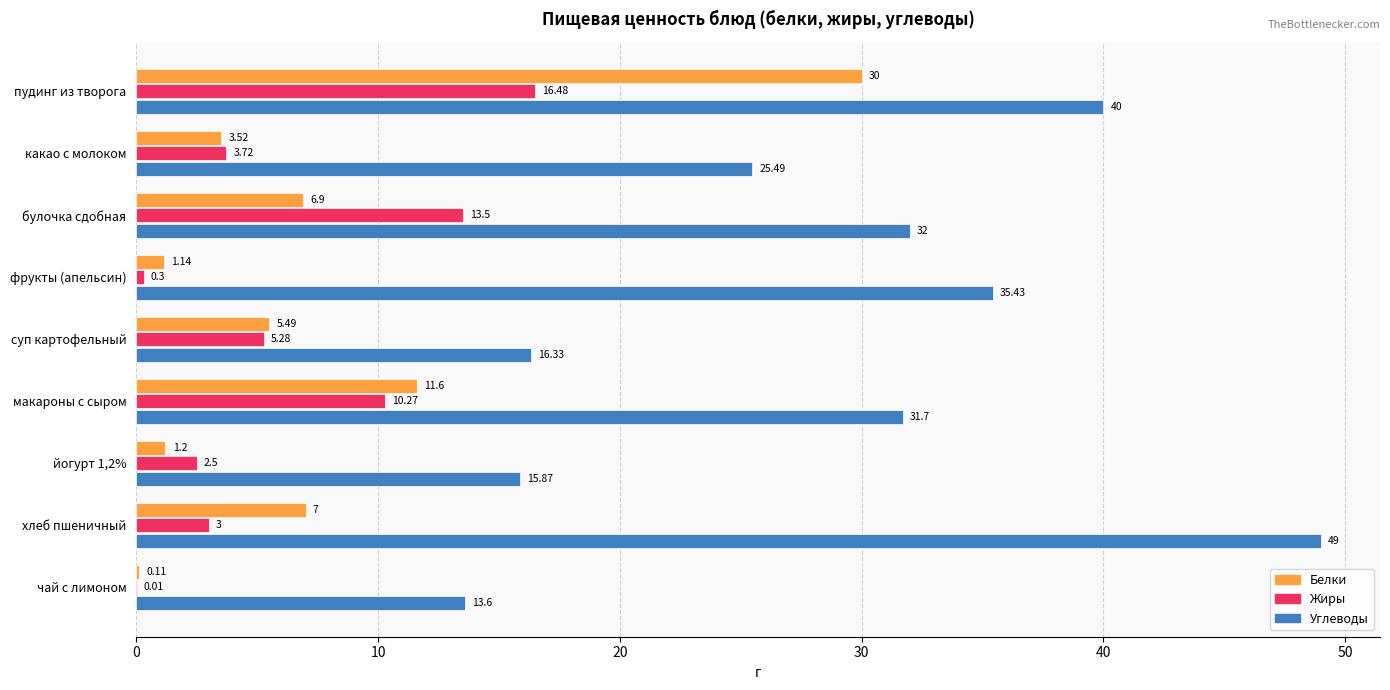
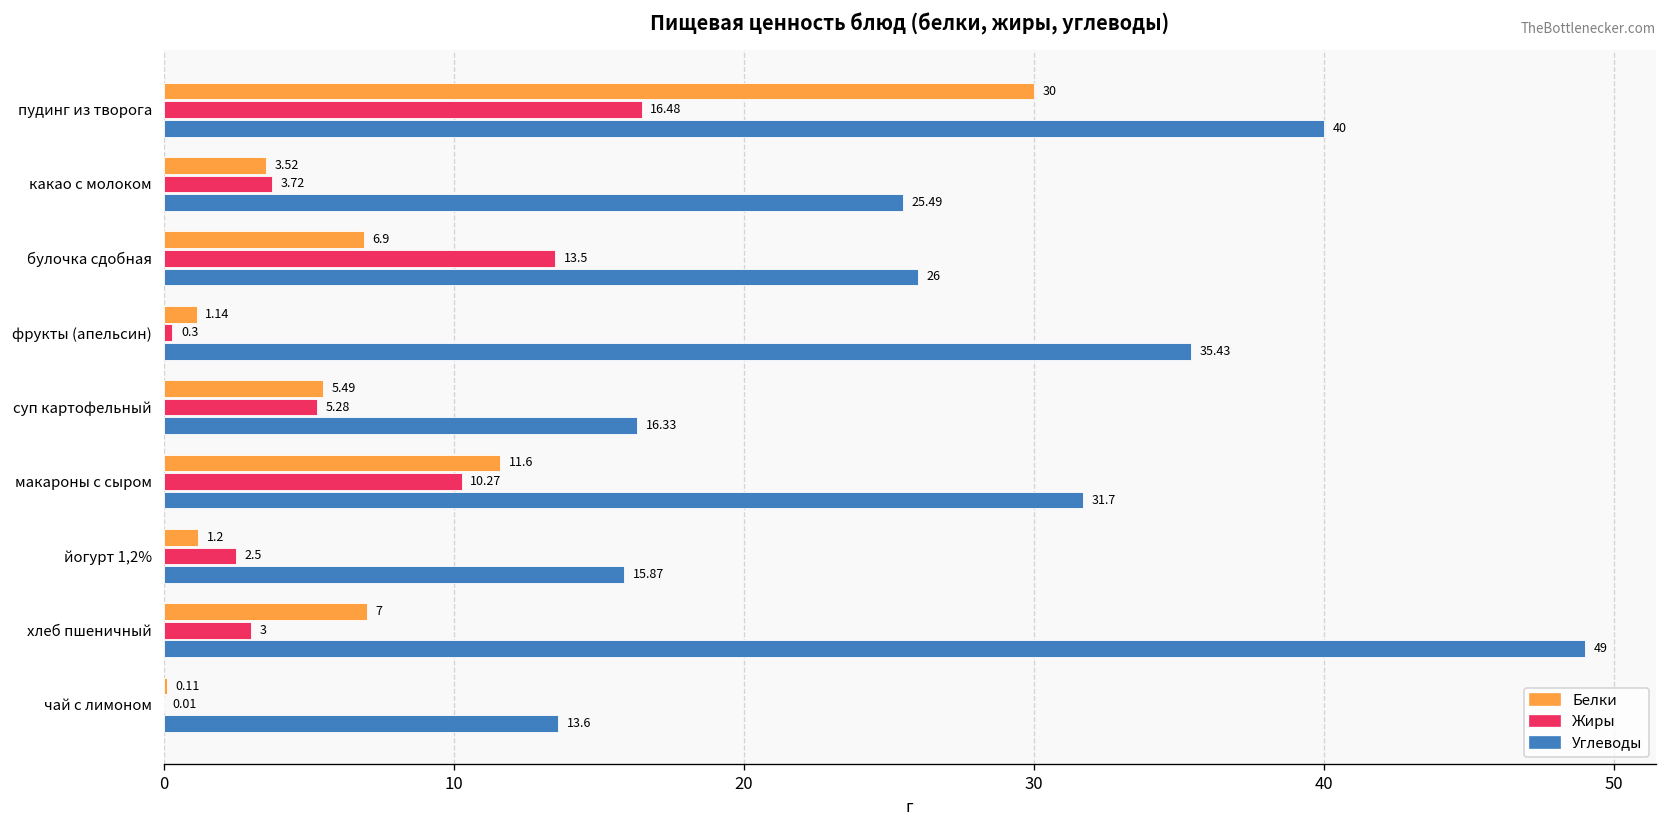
  {
    "Белки": {
      "пудинг из творога": 30,
      "какао с молоком": 3.52,
      "булочка сдобная": 6.9,
      "фрукты (апельсин)": 1.14,
      "суп картофельный": 5.49,
      "макароны с сыром": 11.6,
      "йогурт 1,2%": 1.2,
      "хлеб пшеничный": 7,
      "чай с лимоном": 0.11
    },
    "Жиры": {
      "пудинг из творога": 16.48,
      "какао с молоком": 3.72,
      "булочка сдобная": 13.5,
      "фрукты (апельсин)": 0.3,
      "суп картофельный": 5.28,
      "макароны с сыром": 10.27,
      "йогурт 1,2%": 2.5,
      "хлеб пшеничный": 3,
      "чай с лимоном": 0.01
    },
    "Углеводы": {
      "пудинг из творога": 40,
      "какао с молоком": 25.49,
-     "булочка сдобная": 32,
+     "булочка сдобная": 26,
      "фрукты (апельсин)": 35.43,
      "суп картофельный": 16.33,
      "макароны с сыром": 31.7,
      "йогурт 1,2%": 15.87,
      "хлеб пшеничный": 49,
      "чай с лимоном": 13.6
    }
  }
